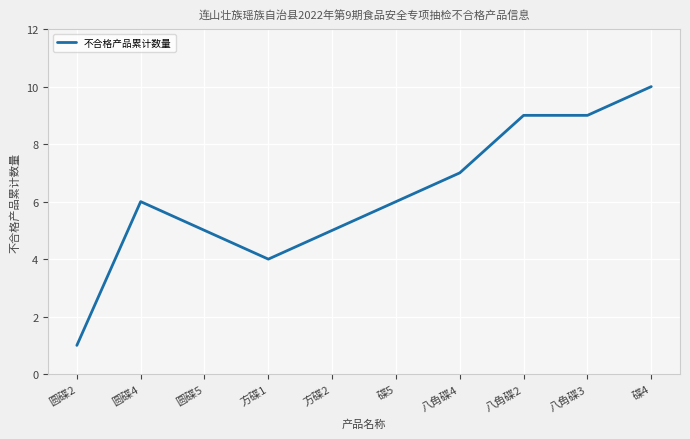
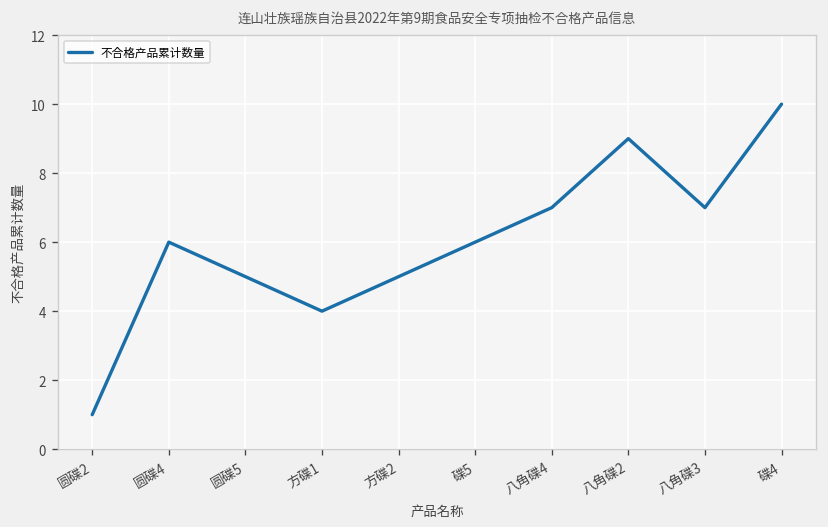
  {
    "圆碟2": 1,
    "圆碟4": 6,
    "圆碟5": 5,
    "方碟1": 4,
    "方碟2": 5,
    "碟5": 6,
    "八角碟4": 7,
    "八角碟2": 9,
-   "八角碟3": 9,
+   "八角碟3": 7,
    "碟4": 10
  }
